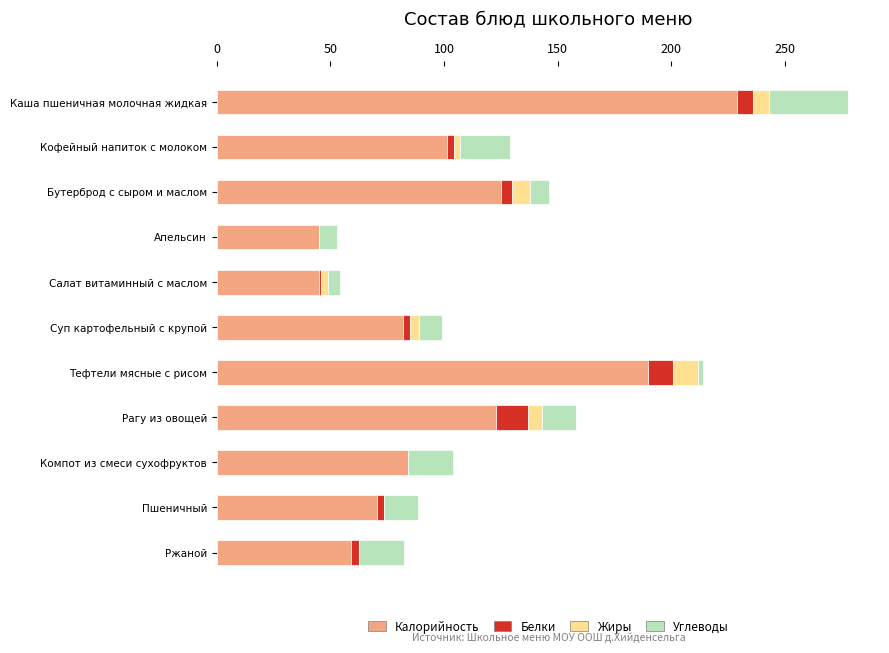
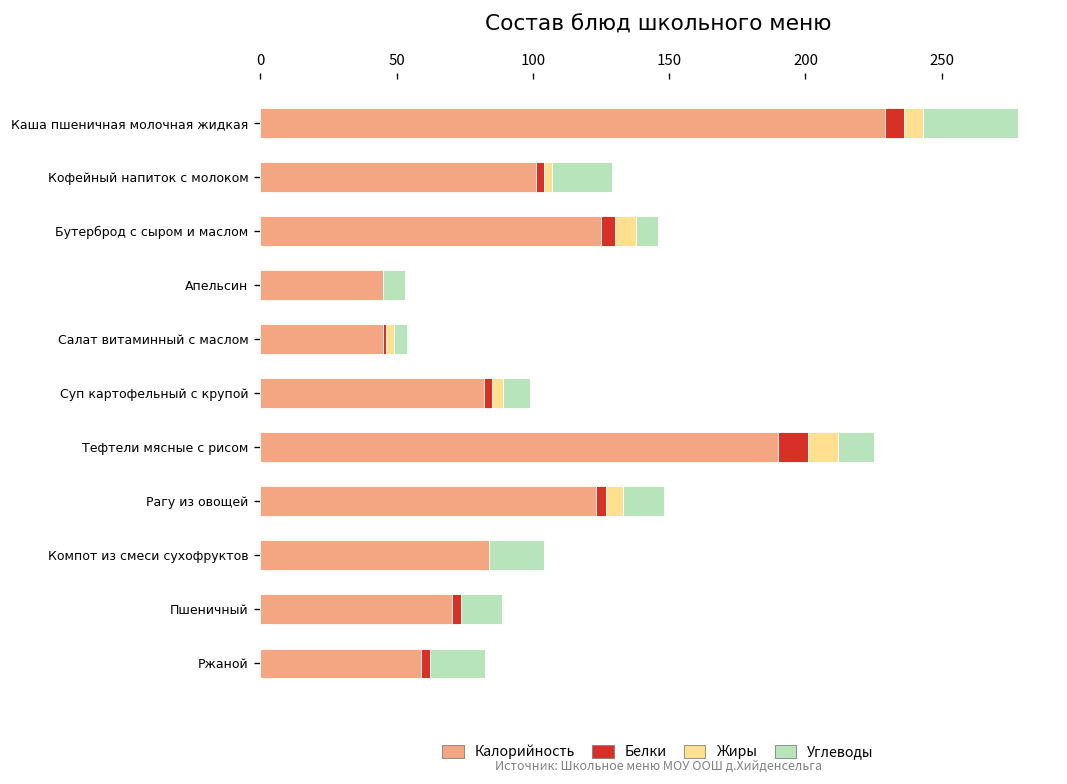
  {
    "Калорийность": {
      "Каша пшеничная молочная жидкая": 229,
      "Кофейный напиток с молоком": 101,
      "Бутерброд с сыром и маслом": 125,
      "Апельсин": 45,
      "Салат витаминный с маслом": 45,
      "Суп картофельный с крупой": 82,
      "Тефтели мясные с рисом": 190,
      "Рагу из овощей": 123,
      "Компот из смеси сухофруктов": 84,
      "Пшеничный": 70,
      "Ржаной": 59
    },
    "Белки": {
      "Каша пшеничная молочная жидкая": 7,
      "Кофейный напиток с молоком": 3,
      "Бутерброд с сыром и маслом": 5,
      "Апельсин": 0,
      "Суп картофельный с крупой": 3,
      "Тефтели мясные с рисом": 11,
-     "Рагу из овощей": 14,
+     "Рагу из овощей": 4,
      "Компот из смеси сухофруктов": 0,
      "Пшеничный": 3,
      "Ржаной": 3
    },
    "Жиры": {
      "Каша пшеничная молочная жидкая": 7,
      "Кофейный напиток с молоком": 3,
      "Бутерброд с сыром и маслом": 8,
      "Апельсин": 0,
      "Салат витаминный с маслом": 3,
      "Суп картофельный с крупой": 4,
      "Тефтели мясные с рисом": 11,
      "Рагу из овощей": 6,
      "Компот из смеси сухофруктов": 0,
      "Пшеничный": 0,
      "Ржаной": 0
    },
    "Углеводы": {
      "Каша пшеничная молочная жидкая": 35,
      "Кофейный напиток с молоком": 22,
      "Бутерброд с сыром и маслом": 8,
      "Апельсин": 8,
      "Салат витаминный с маслом": 5,
      "Суп картофельный с крупой": 10,
-     "Тефтели мясные с рисом": 2,
+     "Тефтели мясные с рисом": 13,
      "Рагу из овощей": 15,
      "Компот из смеси сухофруктов": 20,
      "Пшеничный": 15,
      "Ржаной": 20
    }
  }
